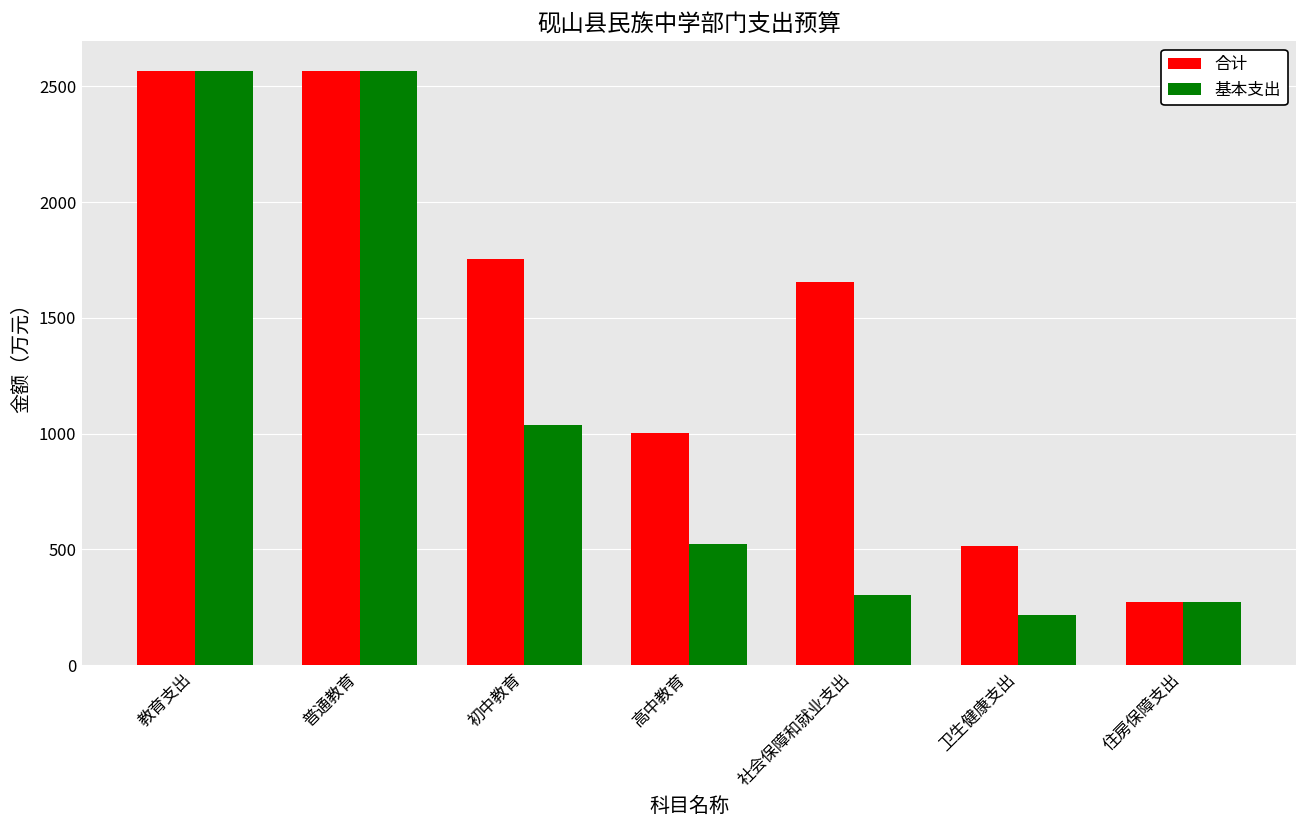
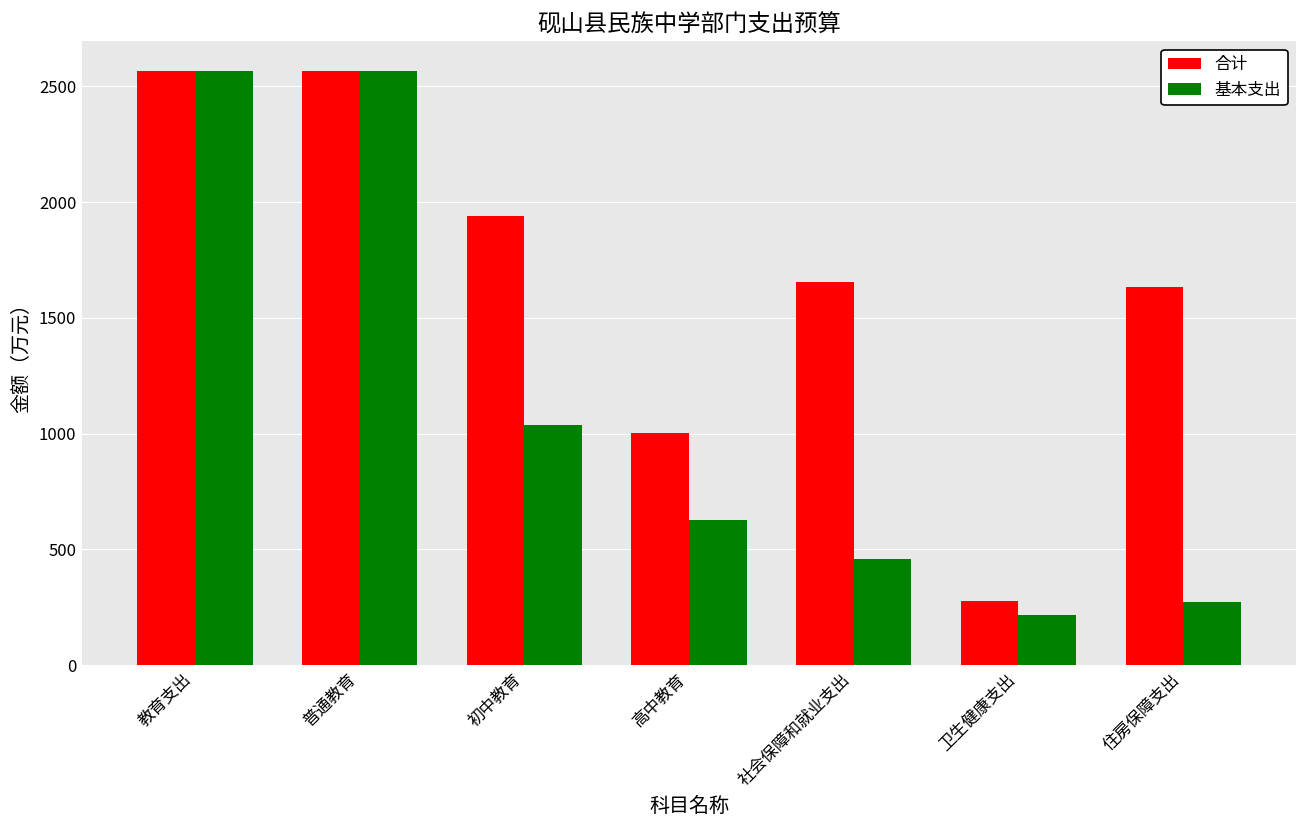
  {
    "合计": {
      "教育支出": 2570,
      "普通教育": 2570,
-     "初中教育": 1750,
+     "初中教育": 1940,
      "高中教育": 1010,
      "社会保障和就业支出": 1650,
-     "卫生健康支出": 510,
-     "住房保障支出": 270
+     "卫生健康支出": 280,
+     "住房保障支出": 1640
    },
    "基本支出": {
      "教育支出": 2570,
      "普通教育": 2570,
      "初中教育": 1040,
-     "高中教育": 520,
-     "社会保障和就业支出": 300,
+     "高中教育": 630,
+     "社会保障和就业支出": 460,
      "卫生健康支出": 220,
      "住房保障支出": 270
    }
  }
